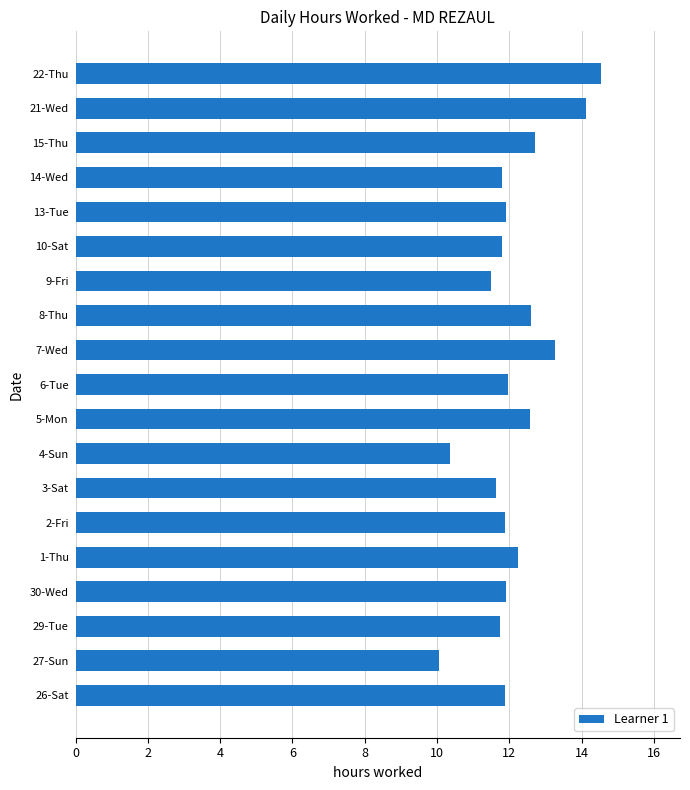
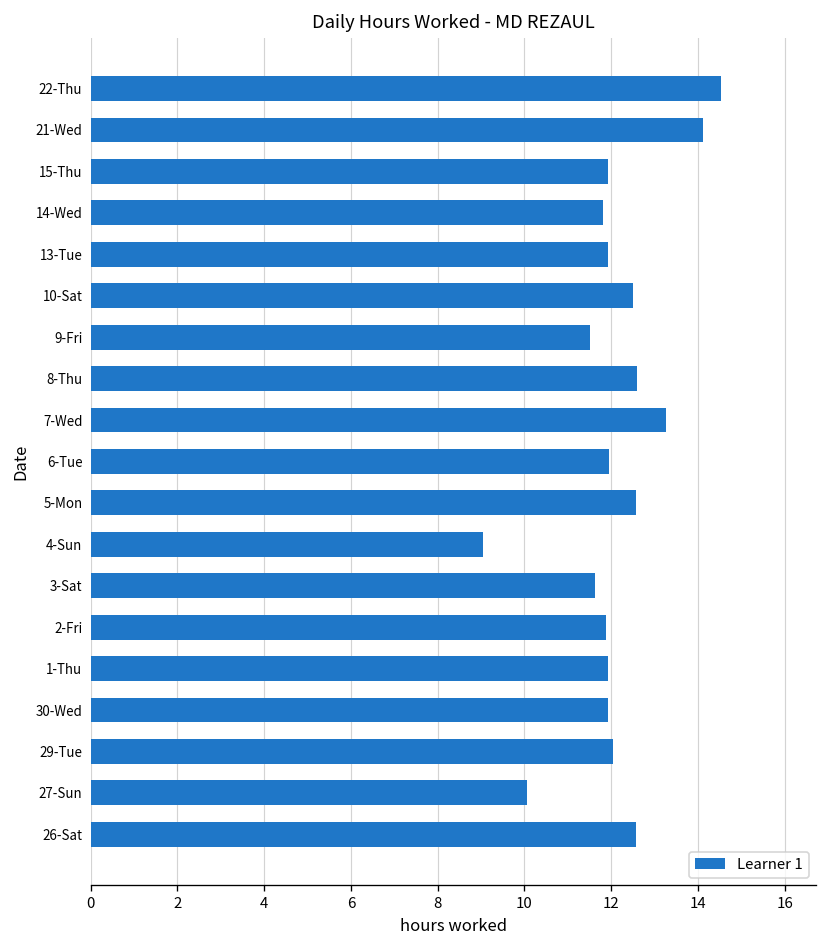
  {
    "22-Thu": 14.5,
    "21-Wed": 14.1,
-   "15-Thu": 12.7,
+   "15-Thu": 11.9,
    "14-Wed": 11.8,
    "13-Tue": 11.9,
-   "10-Sat": 11.8,
+   "10-Sat": 12.5,
    "9-Fri": 11.5,
    "8-Thu": 12.6,
    "7-Wed": 13.3,
    "6-Tue": 12.0,
    "5-Mon": 12.6,
-   "4-Sun": 10.4,
+   "4-Sun": 9.1,
    "3-Sat": 11.6,
    "2-Fri": 11.9,
-   "1-Thu": 12.3,
+   "1-Thu": 11.9,
    "30-Wed": 11.9,
-   "29-Tue": 11.8,
+   "29-Tue": 12.1,
    "27-Sun": 10.1,
-   "26-Sat": 11.9
+   "26-Sat": 12.6
  }
